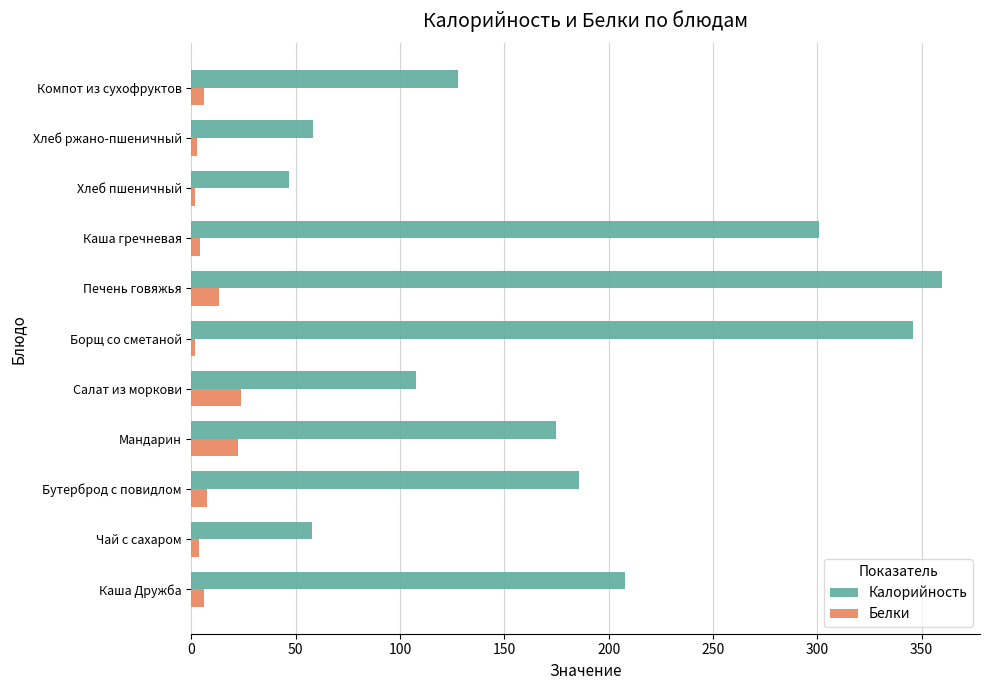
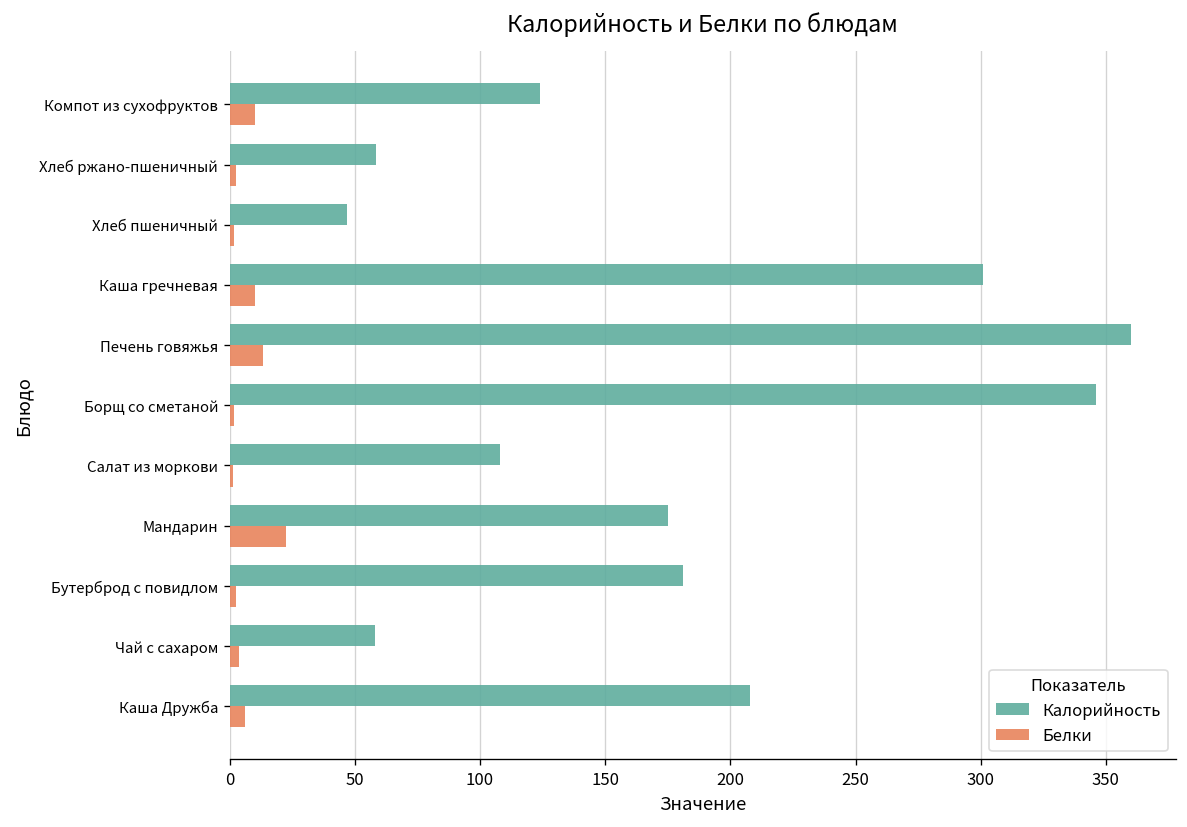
  {
    "Калорийность": {
-     "Компот из сухофруктов": 128,
+     "Компот из сухофруктов": 124,
      "Хлеб ржано-пшеничный": 58,
      "Хлеб пшеничный": 47,
      "Каша гречневая": 301,
      "Печень говяжья": 360,
      "Борщ со сметаной": 346,
      "Салат из моркови": 108,
      "Мандарин": 175,
-     "Бутерброд с повидлом": 186,
+     "Бутерброд с повидлом": 181,
      "Чай с сахаром": 58,
      "Каша Дружба": 208
    },
    "Белки": {
-     "Компот из сухофруктов": 6,
+     "Компот из сухофруктов": 10,
      "Хлеб ржано-пшеничный": 3,
      "Хлеб пшеничный": 2,
-     "Каша гречневая": 4,
+     "Каша гречневая": 10,
      "Печень говяжья": 13,
      "Борщ со сметаной": 2,
-     "Салат из моркови": 24,
+     "Салат из моркови": 1,
      "Мандарин": 23,
-     "Бутерброд с повидлом": 7,
+     "Бутерброд с повидлом": 3,
      "Чай с сахаром": 4,
      "Каша Дружба": 6
    }
  }
